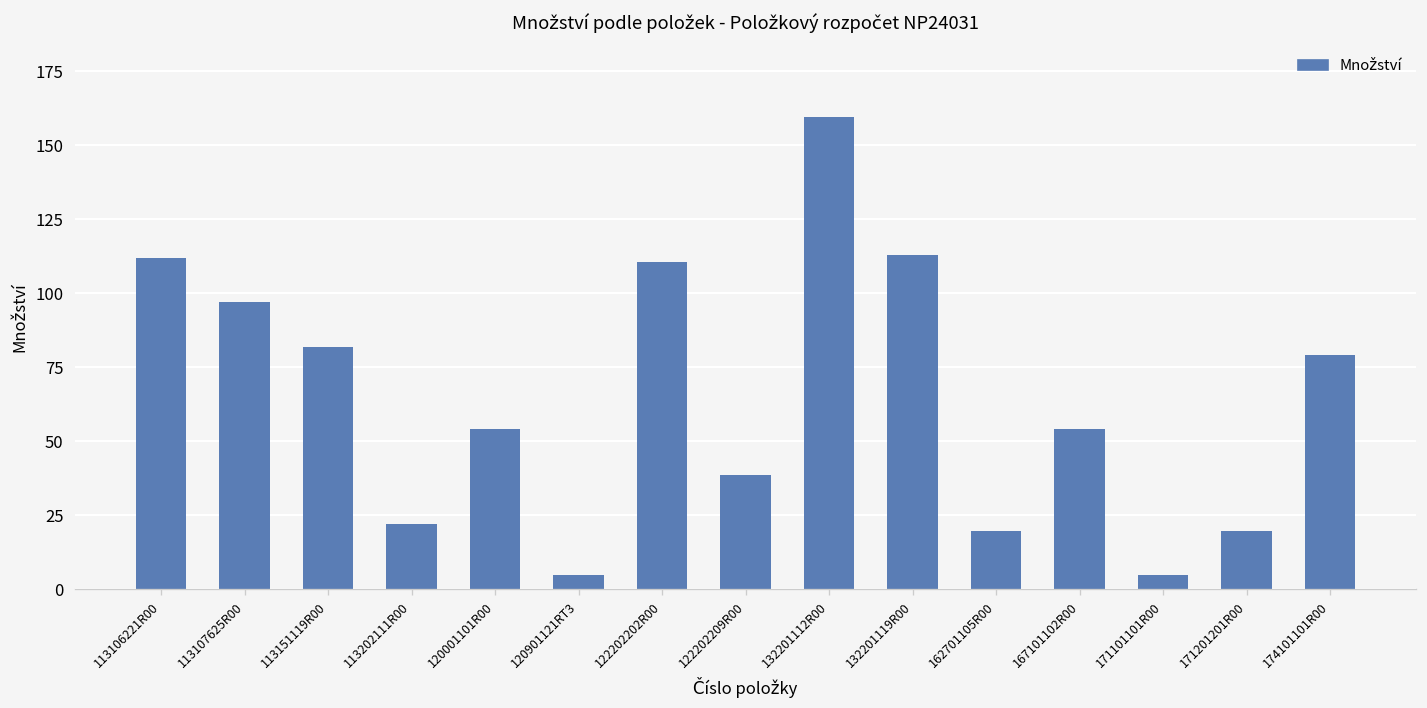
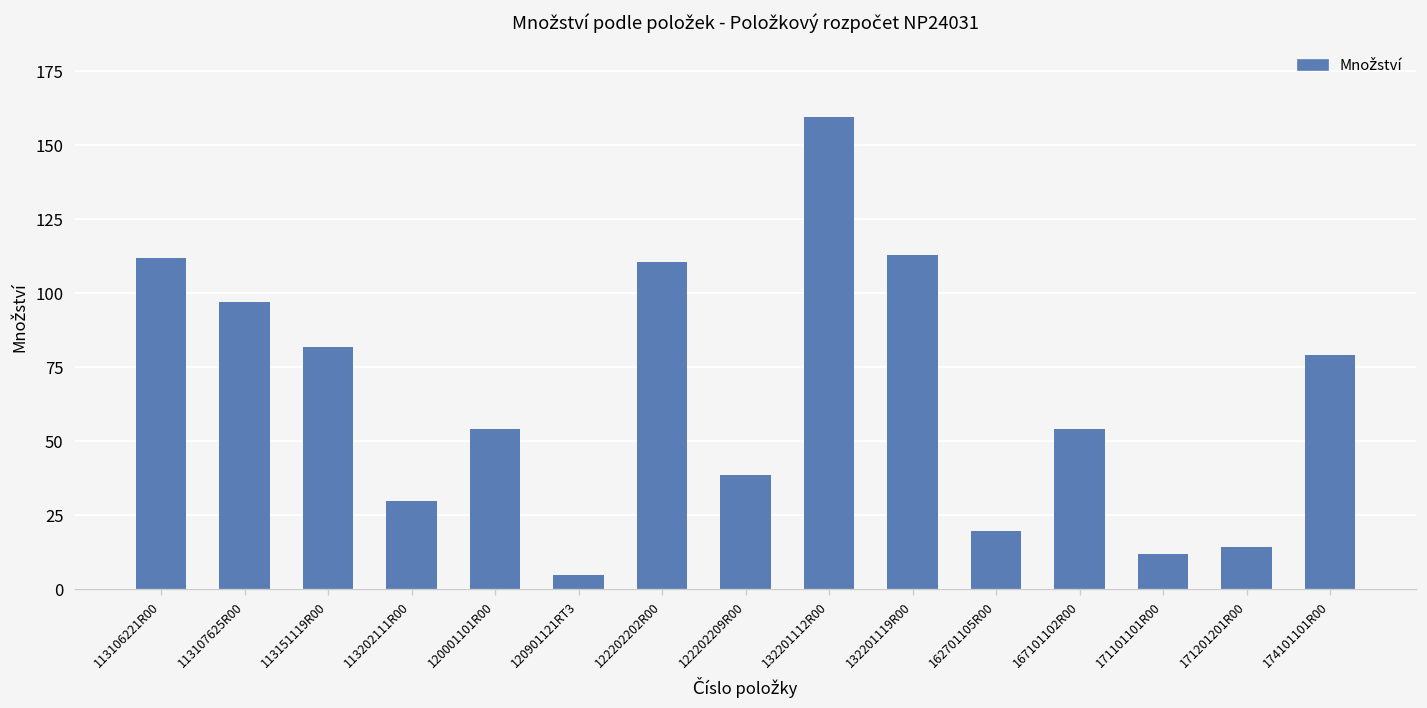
  {
    "113106221R00": 112,
    "113107625R00": 97,
    "113151119R00": 82,
-   "113202111R00": 22,
+   "113202111R00": 30,
    "120001101R00": 54,
    "120901121RT3": 5,
    "122202202R00": 111,
    "122202209R00": 39,
    "132201112R00": 160,
    "132201119R00": 113,
    "162701105R00": 20,
    "167101102R00": 54,
-   "171101101R00": 5,
-   "171201201R00": 20,
+   "171101101R00": 12,
+   "171201201R00": 14,
    "174101101R00": 79
  }
